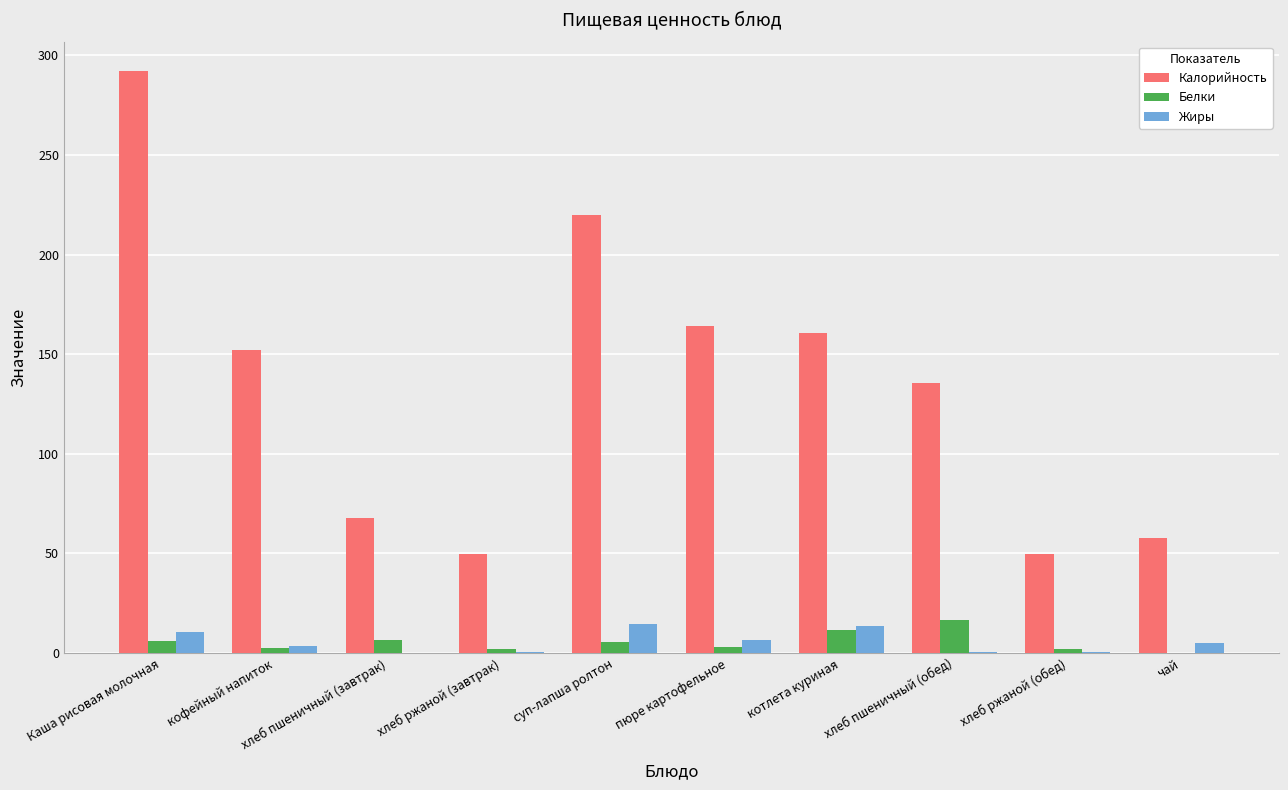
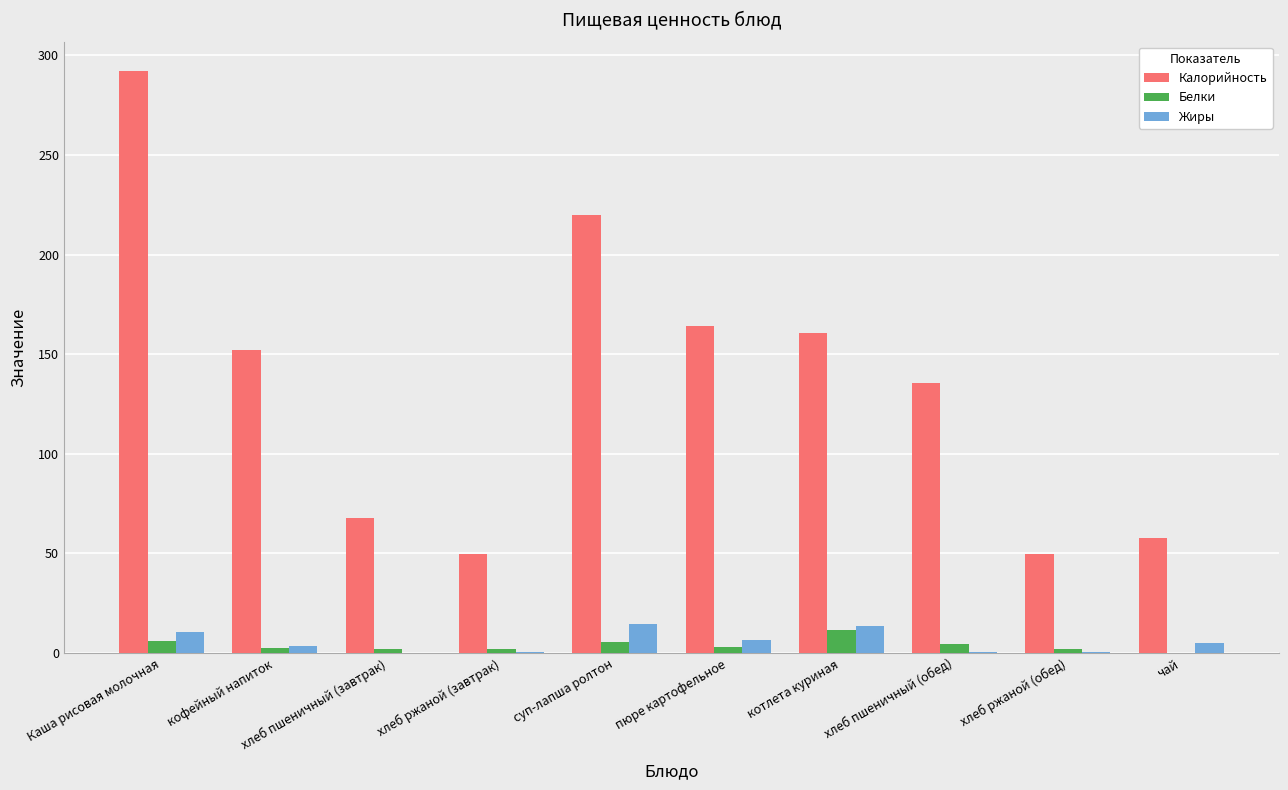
  {
    "Калорийность": {
      "Каша рисовая молочная": 292,
      "кофейный напиток": 152,
      "хлеб пшеничный (завтрак)": 68,
      "хлеб ржаной (завтрак)": 50,
      "суп-лапша ролтон": 220,
      "пюре картофельное": 164,
      "котлета куриная": 161,
      "хлеб пшеничный (обед)": 136,
      "хлеб ржаной (обед)": 50,
      "чай": 58
    },
    "Белки": {
      "Каша рисовая молочная": 6,
      "кофейный напиток": 3,
-     "хлеб пшеничный (завтрак)": 6,
+     "хлеб пшеничный (завтрак)": 2,
      "хлеб ржаной (завтрак)": 2,
      "суп-лапша ролтон": 6,
      "пюре картофельное": 3,
      "котлета куриная": 12,
-     "хлеб пшеничный (обед)": 17,
+     "хлеб пшеничный (обед)": 5,
      "хлеб ржаной (обед)": 2
    },
    "Жиры": {
      "Каша рисовая молочная": 11,
      "кофейный напиток": 4,
      "суп-лапша ролтон": 15,
      "пюре картофельное": 7,
      "котлета куриная": 14,
      "чай": 5
    }
  }
